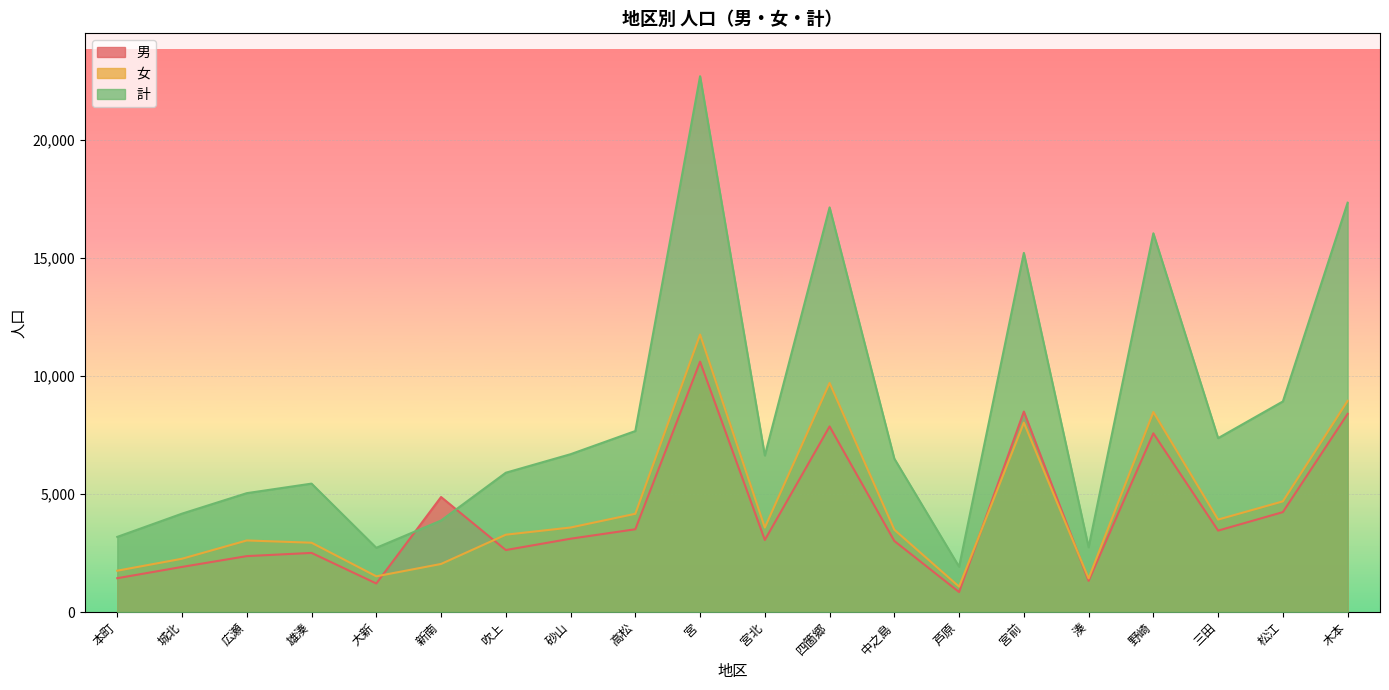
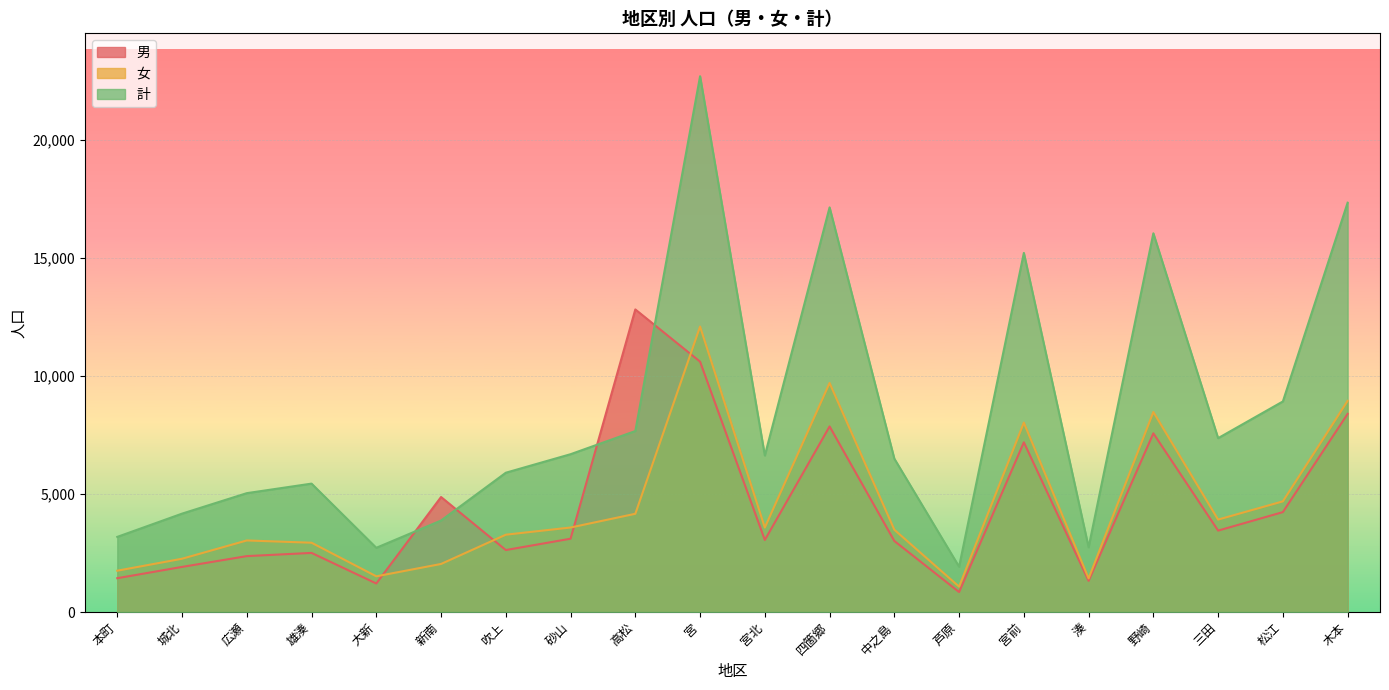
  {
    "男": {
      "本町": "1,400",
      "城北": "1,900",
      "広瀬": "2,400",
      "雄湊": "2,500",
      "大新": "1,200",
      "新南": "4,900",
      "吹上": "2,600",
      "砂山": "3,100",
-     "高松": "3,500",
+     "高松": "12,800",
      "宮": "10,600",
      "宮北": "3,000",
      "四箇郷": "7,900",
      "中之島": "3,000",
      "芦原": "800",
-     "宮前": "8,500",
+     "宮前": "7,200",
      "野崎": "7,600",
      "三田": "3,400",
      "松江": "4,200",
      "木本": "8,400"
    },
    "女": {
      "本町": "1,700",
      "城北": "2,300",
      "広瀬": "3,000",
      "雄湊": "2,900",
      "大新": "1,500",
      "新南": "2,000",
      "吹上": "3,300",
      "砂山": "3,600",
      "高松": "4,200",
-     "宮": "11,700",
+     "宮": "12,100",
      "宮北": "3,600",
      "四箇郷": "9,700",
      "中之島": "3,500",
      "芦原": "1,100",
      "宮前": "8,000",
      "野崎": "8,500",
      "三田": "3,900",
      "松江": "4,700",
      "木本": "8,900"
    },
    "計": {
      "本町": "3,200",
      "城北": "4,200",
      "広瀬": "5,000",
      "雄湊": "5,400",
      "大新": "2,700",
      "新南": "3,900",
      "吹上": "5,900",
      "砂山": "6,700",
      "高松": "7,700",
      "宮": "22,700",
      "宮北": "6,600",
      "四箇郷": "17,100",
      "中之島": "6,500",
      "芦原": "1,900",
      "宮前": "15,200",
      "湊": "2,700",
      "野崎": "16,000",
      "三田": "7,400",
      "松江": "8,900",
      "木本": "17,300"
    }
  }
